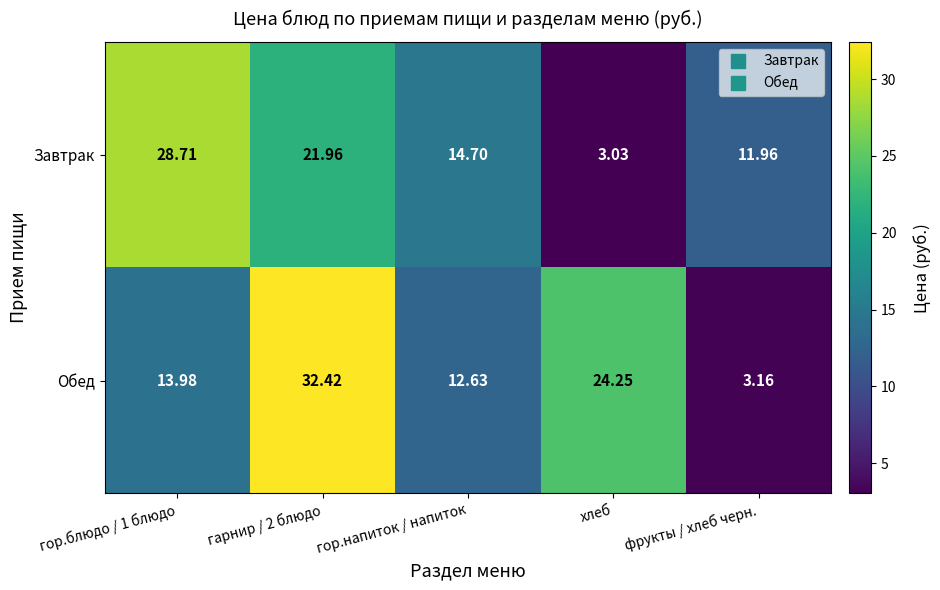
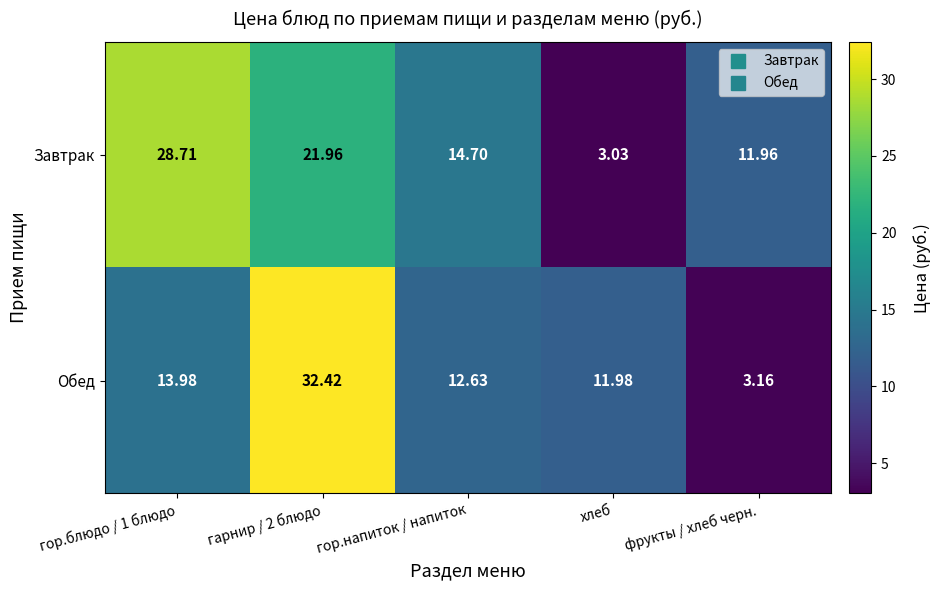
  {
    "Завтрак": {
      "гор.блюдо / 1 блюдо": 28.71,
      "гарнир / 2 блюдо": 21.96,
      "гор.напиток / напиток": 14.70,
      "хлеб": 3.03,
      "фрукты / хлеб черн.": 11.96
    },
    "Обед": {
      "гор.блюдо / 1 блюдо": 13.98,
      "гарнир / 2 блюдо": 32.42,
      "гор.напиток / напиток": 12.63,
-     "хлеб": 24.25,
+     "хлеб": 11.98,
      "фрукты / хлеб черн.": 3.16
    }
  }
